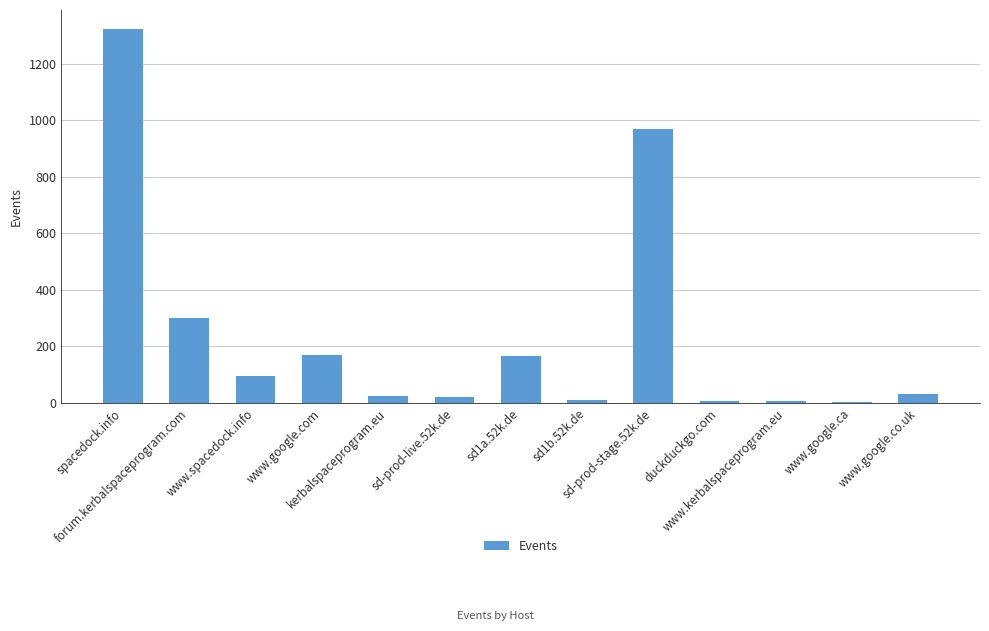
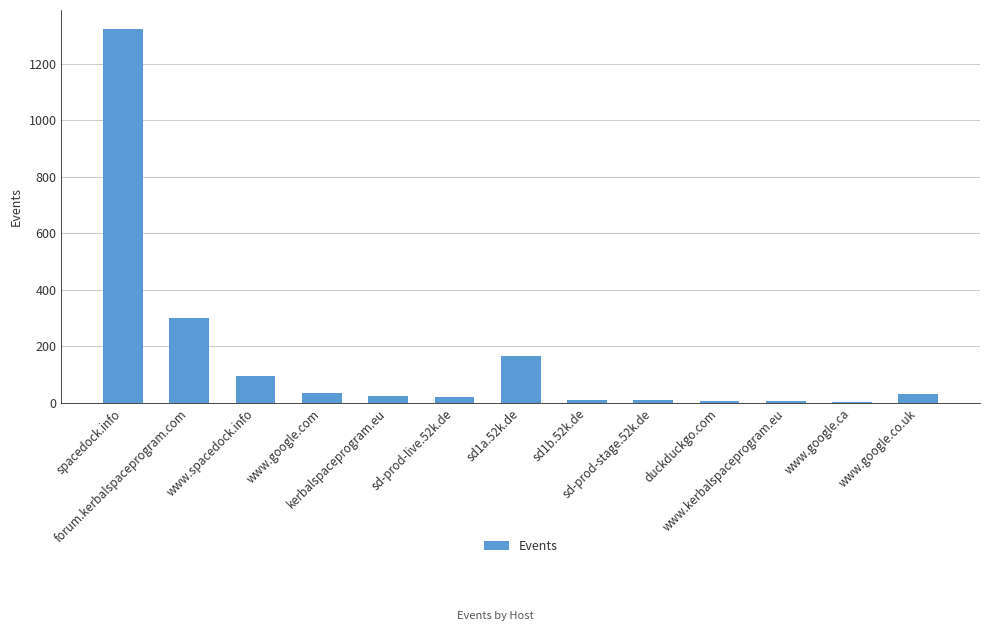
  {
    "spacedock.info": 1330,
    "forum.kerbalspaceprogram.com": 300,
    "www.spacedock.info": 100,
-   "www.google.com": 170,
+   "www.google.com": 30,
    "kerbalspaceprogram.eu": 20,
    "sd-prod-live.52k.de": 20,
    "sd1a.52k.de": 170,
    "sd1b.52k.de": 10,
-   "sd-prod-stage.52k.de": 970,
+   "sd-prod-stage.52k.de": 10,
    "www.google.co.uk": 30
  }
